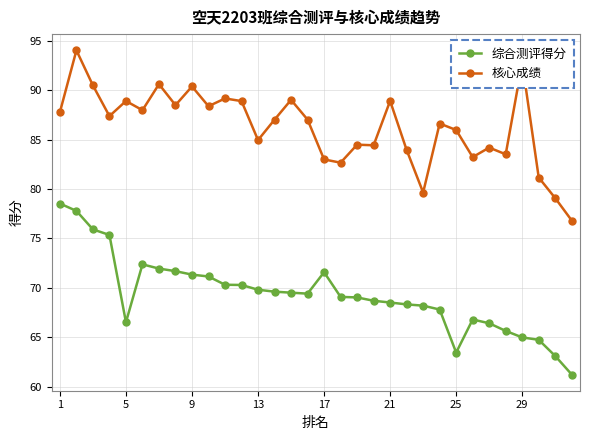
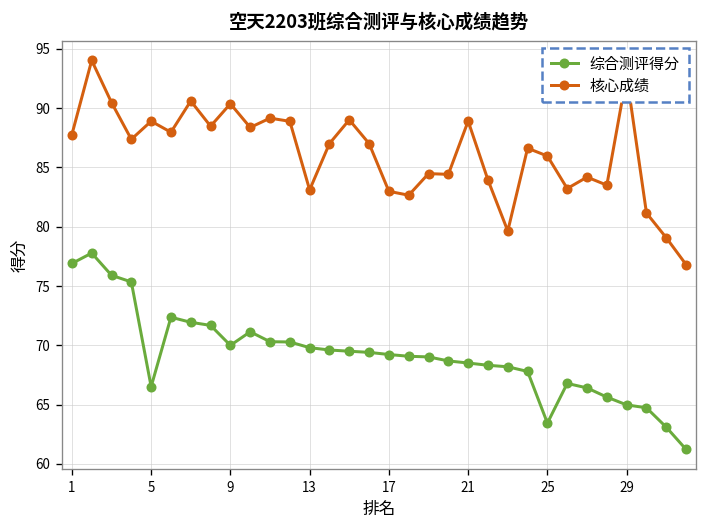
  {
    "综合测评得分": {
-     "1": 79,
+     "1": 77,
      "5": 67,
-     "9": 71,
+     "9": 70,
      "13": 70,
-     "17": 72,
+     "17": 69,
      "21": 69,
      "25": 63,
      "29": 65
    },
    "核心成绩": {
      "1": 88,
      "5": 89,
      "9": 90,
-     "13": 85,
+     "13": 83,
      "17": 83,
      "21": 89,
      "25": 86
    }
  }
